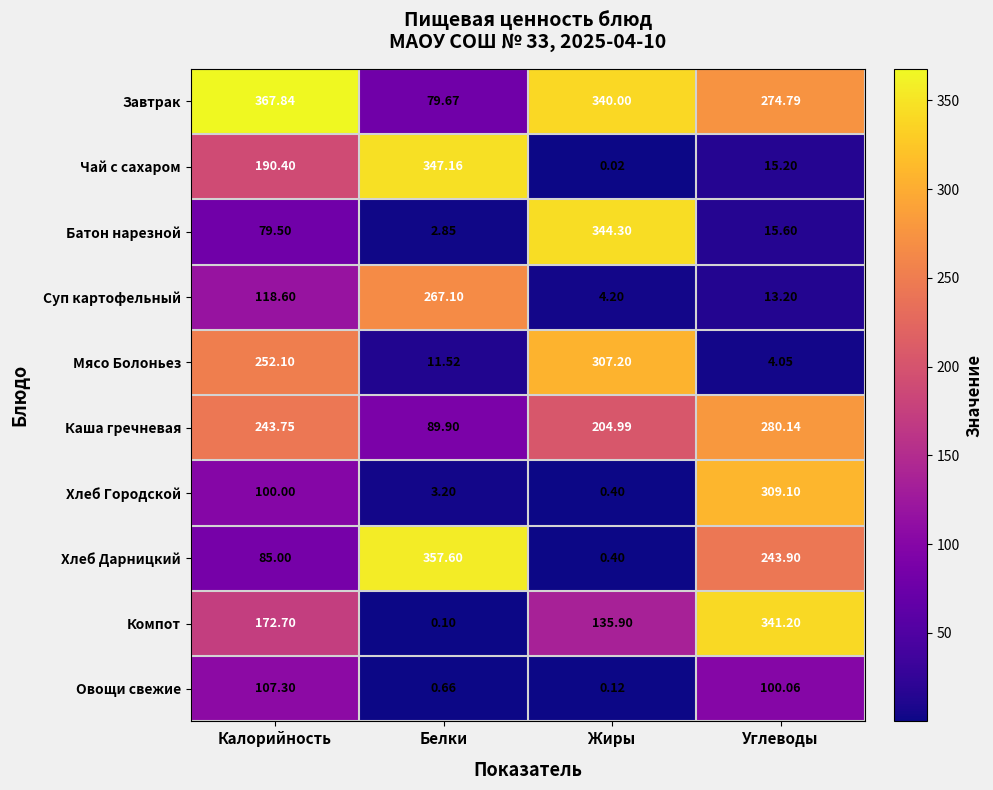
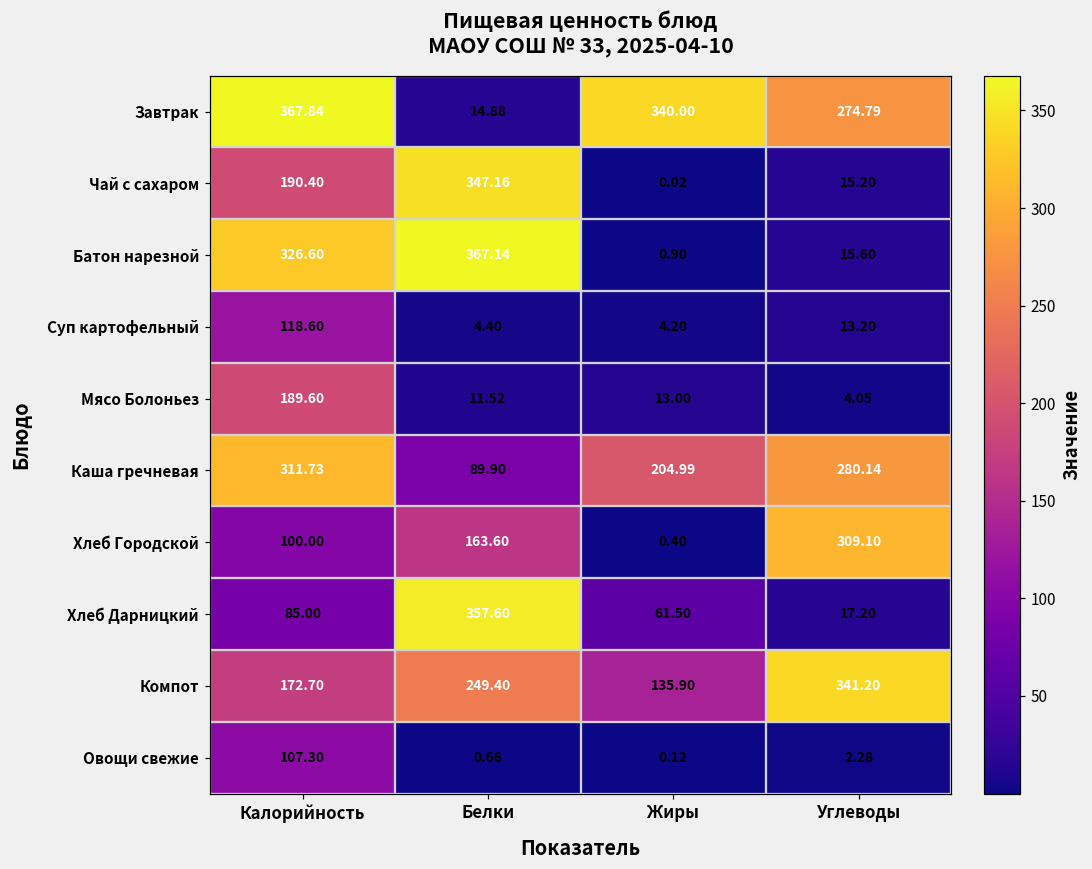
  {
    "Завтрак": {
      "Калорийность": 367.84,
-     "Белки": 79.67,
+     "Белки": 14.88,
      "Жиры": 340.00,
      "Углеводы": 274.79
    },
    "Чай с сахаром": {
      "Калорийность": 190.40,
      "Белки": 347.16,
      "Жиры": 0.02,
      "Углеводы": 15.20
    },
    "Батон нарезной": {
-     "Калорийность": 79.50,
-     "Белки": 2.85,
-     "Жиры": 344.30,
+     "Калорийность": 326.60,
+     "Белки": 367.14,
+     "Жиры": 0.90,
      "Углеводы": 15.60
    },
    "Суп картофельный": {
      "Калорийность": 118.60,
-     "Белки": 267.10,
+     "Белки": 4.40,
      "Жиры": 4.20,
      "Углеводы": 13.20
    },
    "Мясо Болоньез": {
-     "Калорийность": 252.10,
+     "Калорийность": 189.60,
      "Белки": 11.52,
-     "Жиры": 307.20,
+     "Жиры": 13.00,
      "Углеводы": 4.05
    },
    "Каша гречневая": {
-     "Калорийность": 243.75,
+     "Калорийность": 311.73,
      "Белки": 89.90,
      "Жиры": 204.99,
      "Углеводы": 280.14
    },
    "Хлеб Городской": {
      "Калорийность": 100.00,
-     "Белки": 3.20,
+     "Белки": 163.60,
      "Жиры": 0.40,
      "Углеводы": 309.10
    },
    "Хлеб Дарницкий": {
      "Калорийность": 85.00,
      "Белки": 357.60,
-     "Жиры": 0.40,
-     "Углеводы": 243.90
+     "Жиры": 61.50,
+     "Углеводы": 17.20
    },
    "Компот": {
      "Калорийность": 172.70,
-     "Белки": 0.10,
+     "Белки": 249.40,
      "Жиры": 135.90,
      "Углеводы": 341.20
    },
    "Овощи свежие": {
      "Калорийность": 107.30,
      "Белки": 0.66,
      "Жиры": 0.12,
-     "Углеводы": 100.06
+     "Углеводы": 2.28
    }
  }
